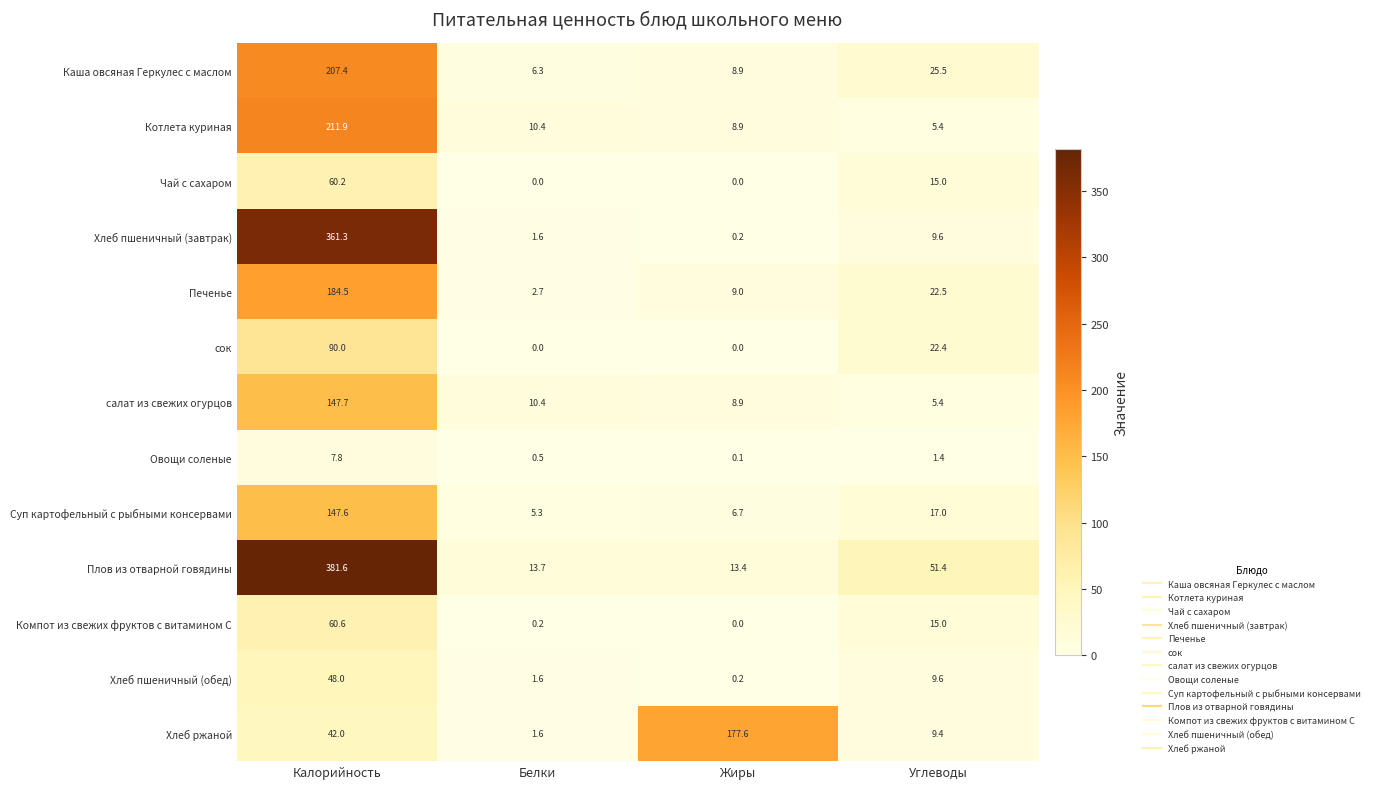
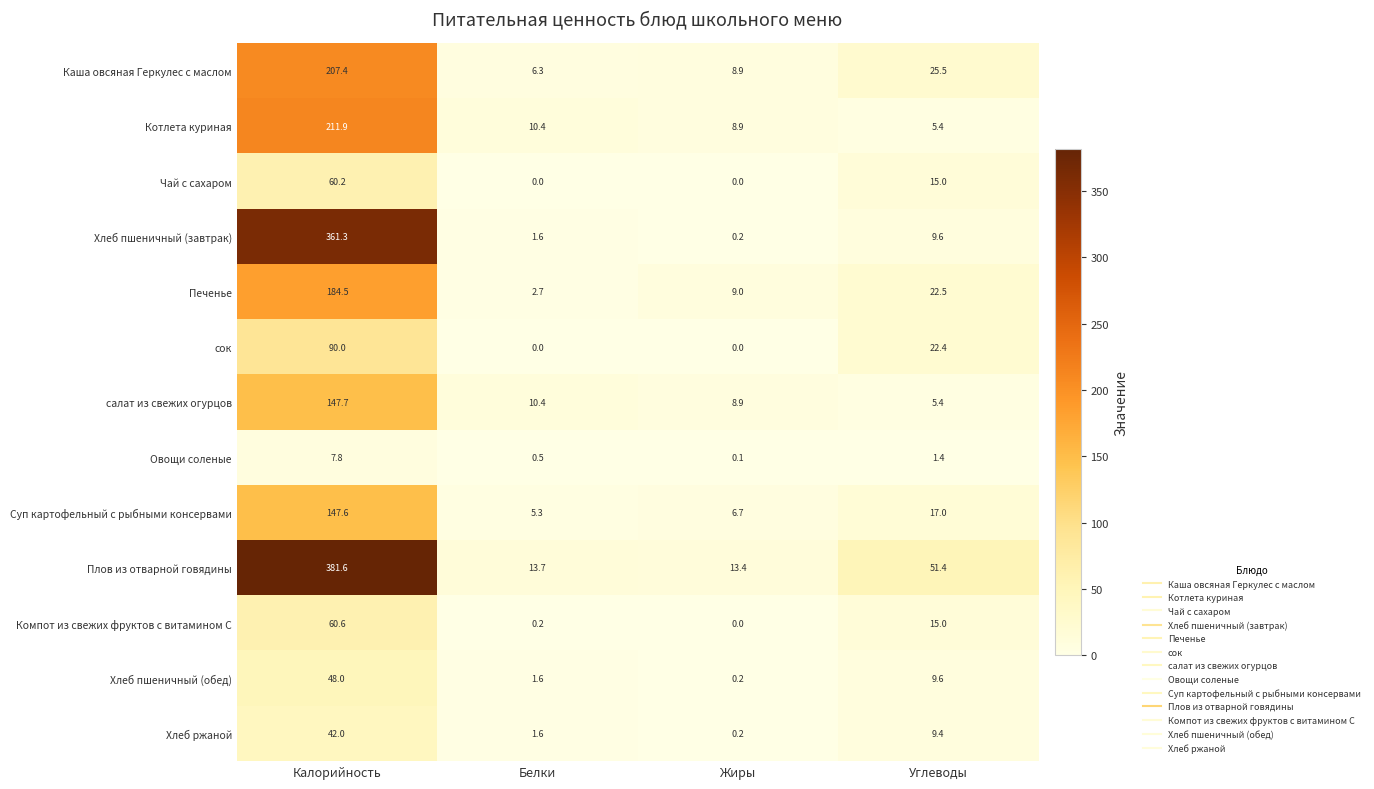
  {
    "Каша овсяная Геркулес с маслом": {
      "Калорийность": 207.4,
      "Белки": 6.3,
      "Жиры": 8.9,
      "Углеводы": 25.5
    },
    "Котлета куриная": {
      "Калорийность": 211.9,
      "Белки": 10.4,
      "Жиры": 8.9,
      "Углеводы": 5.4
    },
    "Чай с сахаром": {
      "Калорийность": 60.2,
      "Белки": 0.0,
      "Жиры": 0.0,
      "Углеводы": 15.0
    },
    "Хлеб пшеничный (завтрак)": {
      "Калорийность": 361.3,
      "Белки": 1.6,
      "Жиры": 0.2,
      "Углеводы": 9.6
    },
    "Печенье": {
      "Калорийность": 184.5,
      "Белки": 2.7,
      "Жиры": 9.0,
      "Углеводы": 22.5
    },
    "сок": {
      "Калорийность": 90.0,
      "Белки": 0.0,
      "Жиры": 0.0,
      "Углеводы": 22.4
    },
    "салат из свежих огурцов": {
      "Калорийность": 147.7,
      "Белки": 10.4,
      "Жиры": 8.9,
      "Углеводы": 5.4
    },
    "Овощи соленые": {
      "Калорийность": 7.8,
      "Белки": 0.5,
      "Жиры": 0.1,
      "Углеводы": 1.4
    },
    "Суп картофельный с рыбными консервами": {
      "Калорийность": 147.6,
      "Белки": 5.3,
      "Жиры": 6.7,
      "Углеводы": 17.0
    },
    "Плов из отварной говядины": {
      "Калорийность": 381.6,
      "Белки": 13.7,
      "Жиры": 13.4,
      "Углеводы": 51.4
    },
    "Компот из свежих фруктов с витамином С": {
      "Калорийность": 60.6,
      "Белки": 0.2,
      "Жиры": 0.0,
      "Углеводы": 15.0
    },
    "Хлеб пшеничный (обед)": {
      "Калорийность": 48.0,
      "Белки": 1.6,
      "Жиры": 0.2,
      "Углеводы": 9.6
    },
    "Хлеб ржаной": {
      "Калорийность": 42.0,
      "Белки": 1.6,
-     "Жиры": 177.6,
+     "Жиры": 0.2,
      "Углеводы": 9.4
    }
  }
